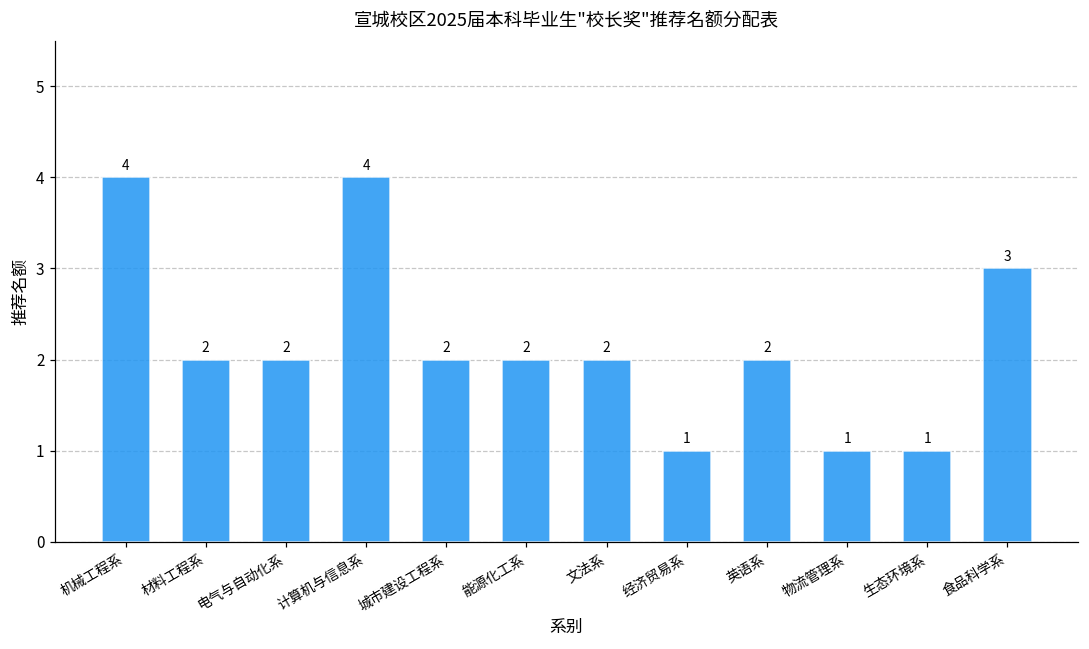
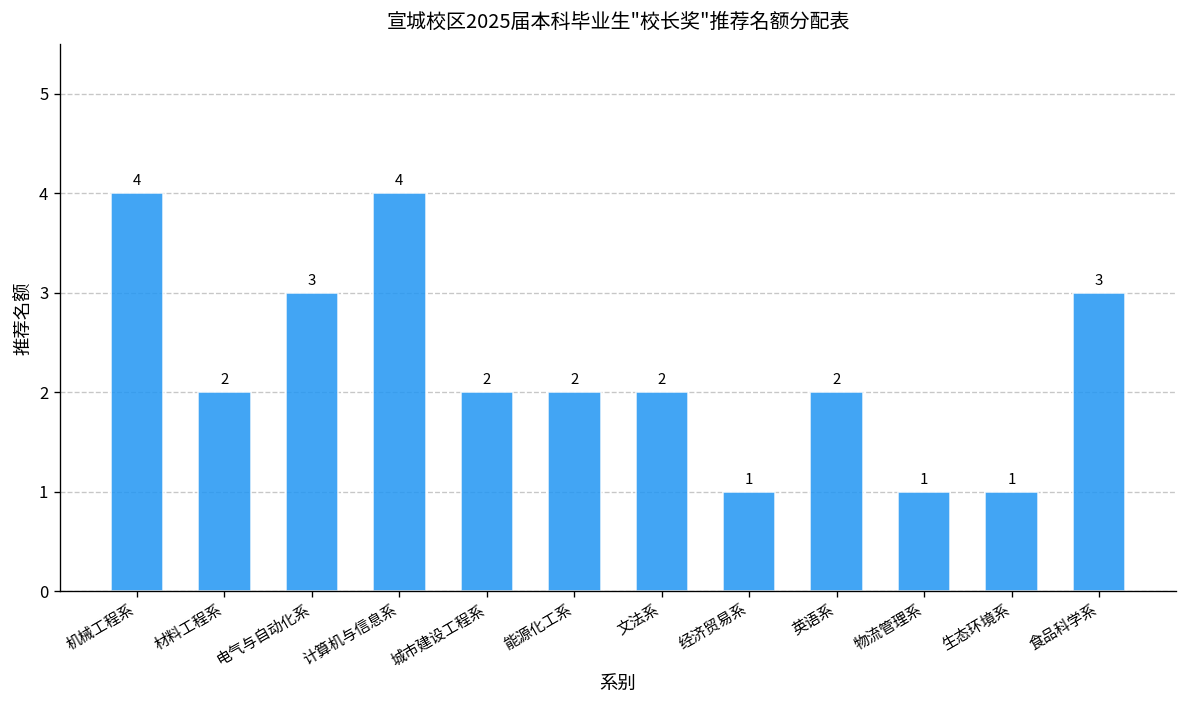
  {
    "机械工程系": 4,
    "材料工程系": 2,
-   "电气与自动化系": 2,
+   "电气与自动化系": 3,
    "计算机与信息系": 4,
    "城市建设工程系": 2,
    "能源化工系": 2,
    "文法系": 2,
    "经济贸易系": 1,
    "英语系": 2,
    "物流管理系": 1,
    "生态环境系": 1,
    "食品科学系": 3
  }
